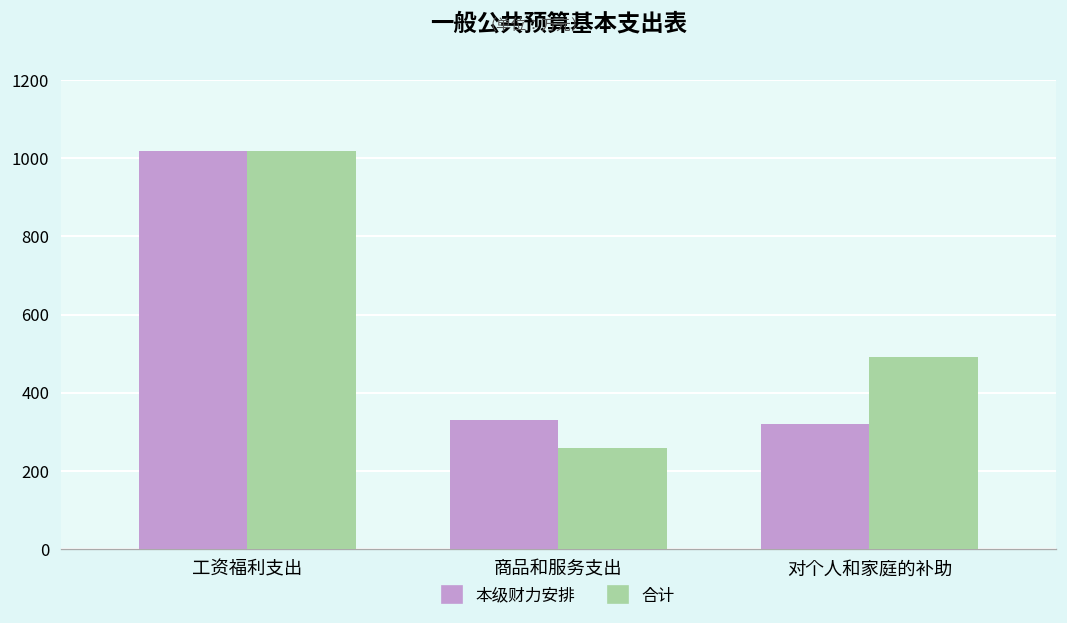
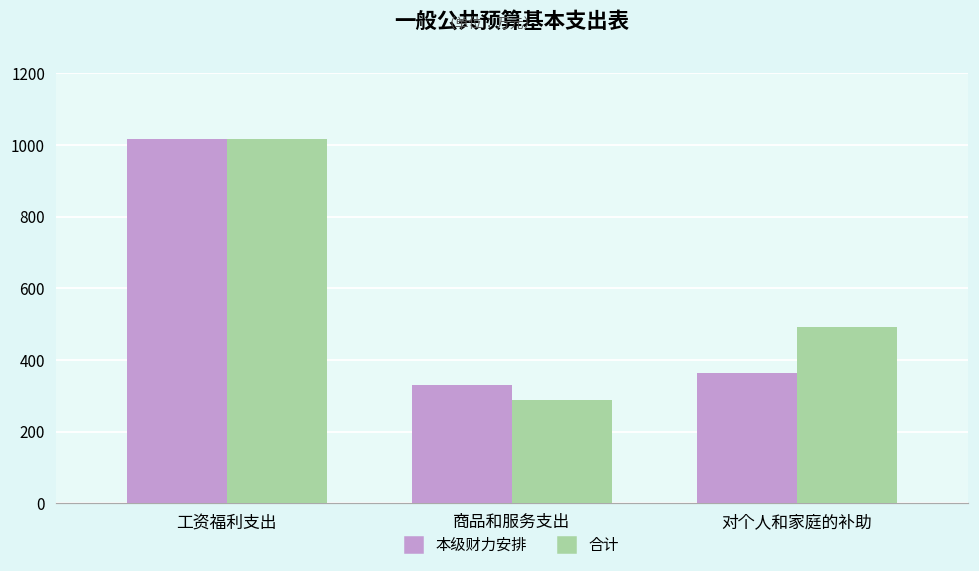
  {
    "本级财力安排": {
      "工资福利支出": 1020,
      "商品和服务支出": 330,
-     "对个人和家庭的补助": 320
+     "对个人和家庭的补助": 360
    },
    "合计": {
      "工资福利支出": 1020,
-     "商品和服务支出": 260,
+     "商品和服务支出": 290,
      "对个人和家庭的补助": 490
    }
  }
